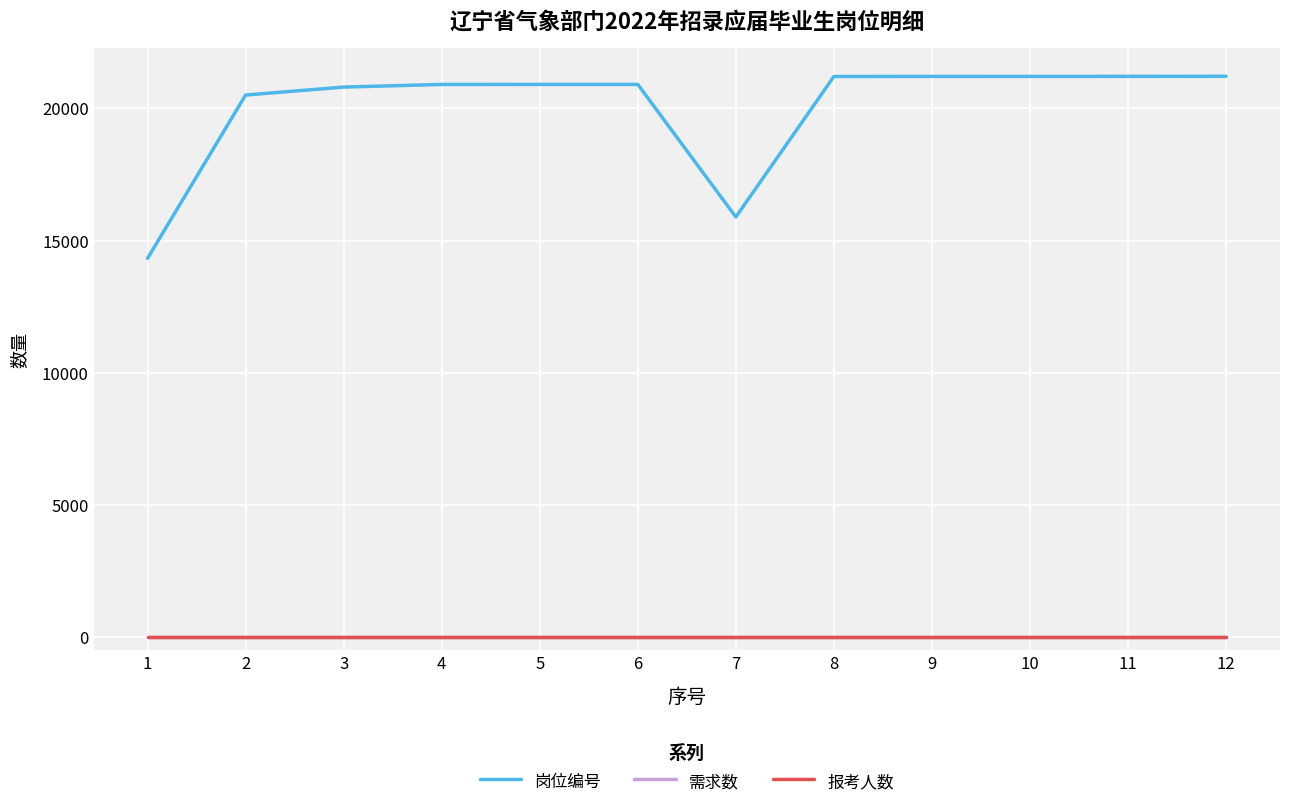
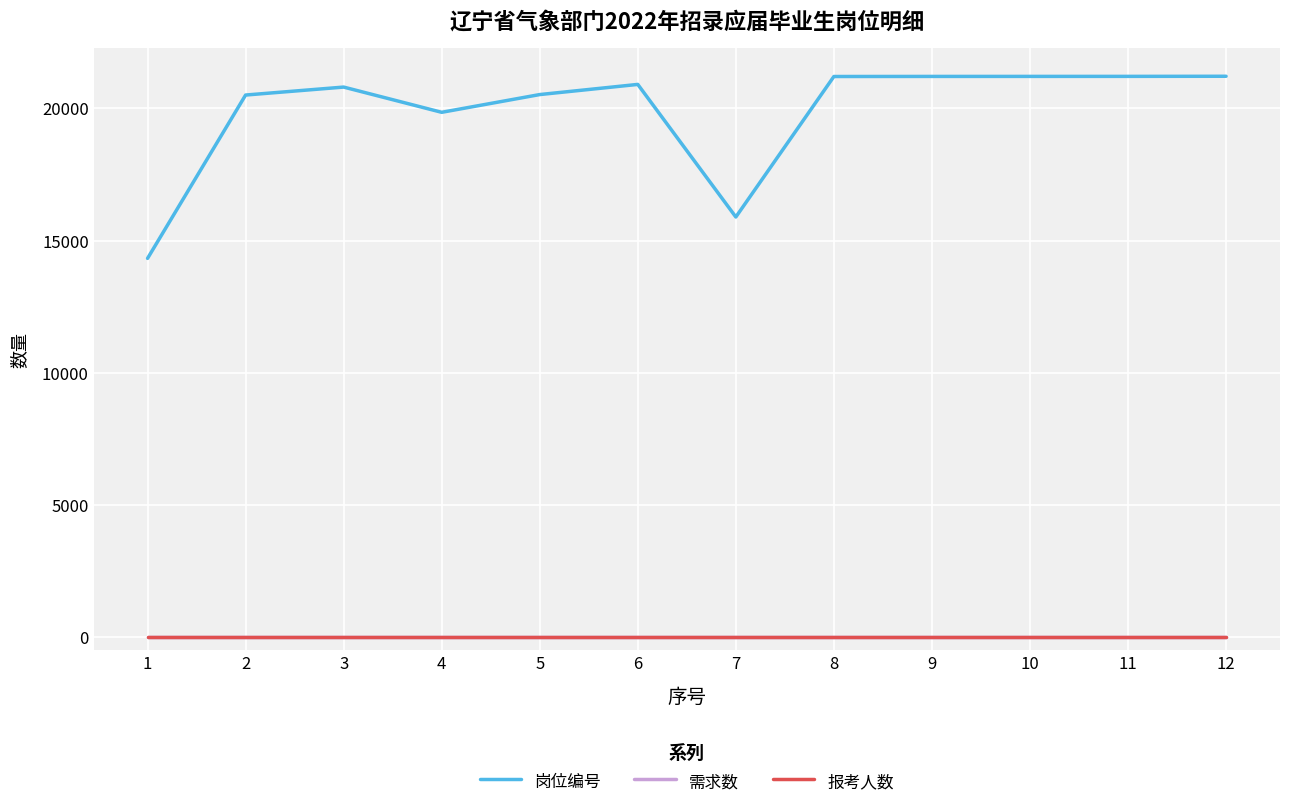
  {
    "岗位编号": {
      "1": 14300,
      "2": 20500,
      "3": 20800,
-     "4": 20900,
-     "5": 20900,
+     "4": 19800,
+     "5": 20500,
      "6": 20900,
      "7": 15900,
      "8": 21200,
      "9": 21200,
      "10": 21200,
      "11": 21200,
      "12": 21200
    },
    "报考人数": {
      "1": 0,
      "2": 0,
      "3": 0,
      "4": 0,
      "5": 0,
      "6": 0,
      "7": 0,
      "8": 0,
      "9": 0,
      "10": 0,
      "11": 0,
      "12": 0
    }
  }
